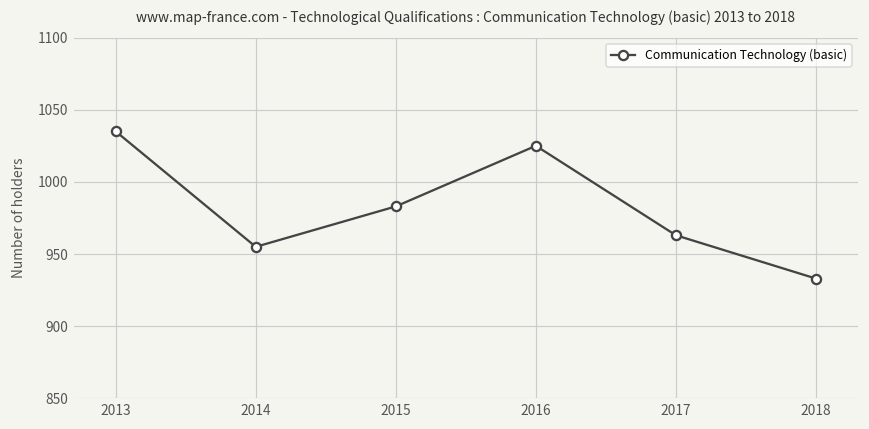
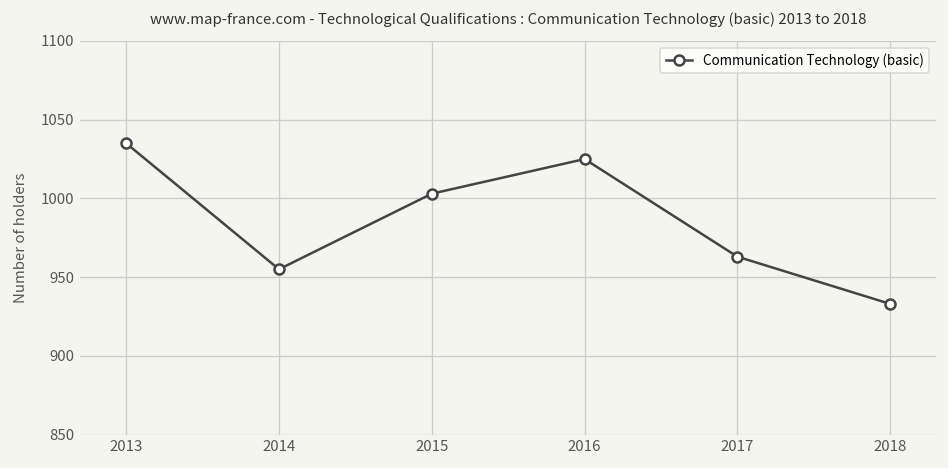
  {
    "2013": 1035,
    "2014": 955,
-   "2015": 983,
+   "2015": 1003,
    "2016": 1025,
    "2017": 963,
    "2018": 933
  }
